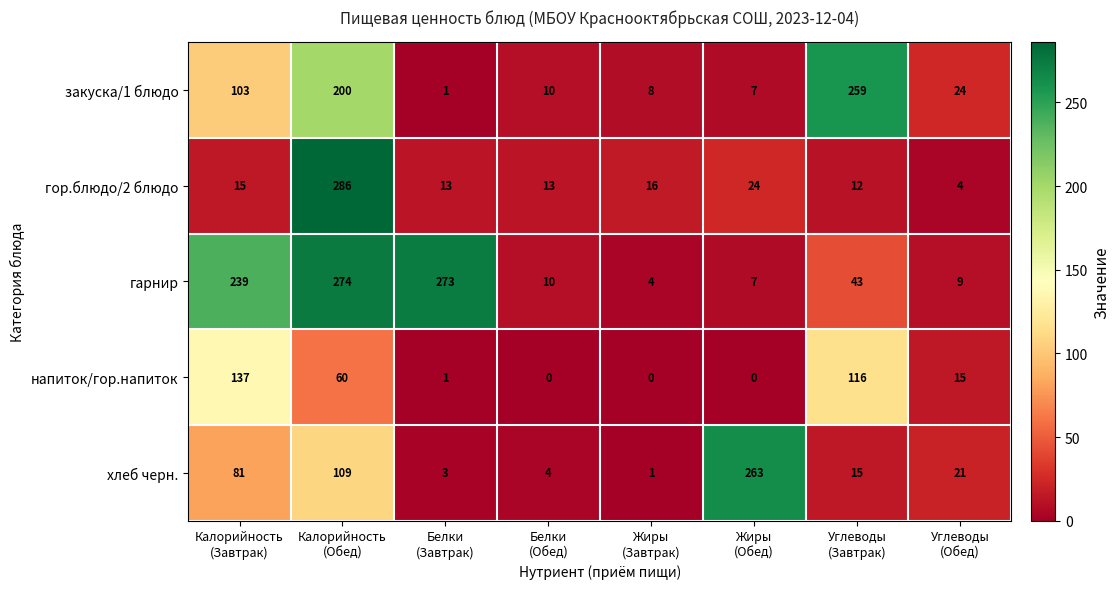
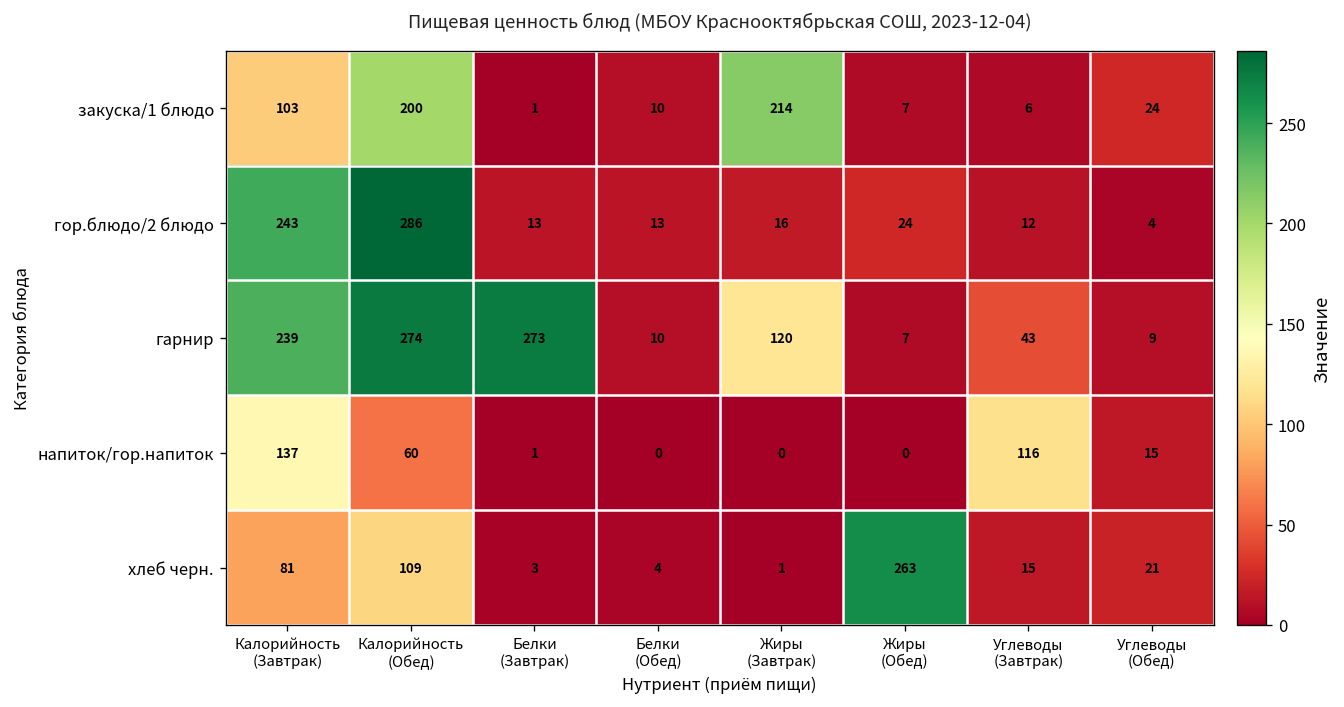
  {
    "закуска/1 блюдо": {
      "Калорийность (Завтрак)": 103,
      "Калорийность (Обед)": 200,
      "Белки (Завтрак)": 1,
      "Белки (Обед)": 10,
-     "Жиры (Завтрак)": 8,
+     "Жиры (Завтрак)": 214,
      "Жиры (Обед)": 7,
-     "Углеводы (Завтрак)": 259,
+     "Углеводы (Завтрак)": 6,
      "Углеводы (Обед)": 24
    },
    "гор.блюдо/2 блюдо": {
-     "Калорийность (Завтрак)": 15,
+     "Калорийность (Завтрак)": 243,
      "Калорийность (Обед)": 286,
      "Белки (Завтрак)": 13,
      "Белки (Обед)": 13,
      "Жиры (Завтрак)": 16,
      "Жиры (Обед)": 24,
      "Углеводы (Завтрак)": 12,
      "Углеводы (Обед)": 4
    },
    "гарнир": {
      "Калорийность (Завтрак)": 239,
      "Калорийность (Обед)": 274,
      "Белки (Завтрак)": 273,
      "Белки (Обед)": 10,
-     "Жиры (Завтрак)": 4,
+     "Жиры (Завтрак)": 120,
      "Жиры (Обед)": 7,
      "Углеводы (Завтрак)": 43,
      "Углеводы (Обед)": 9
    },
    "напиток/гор.напиток": {
      "Калорийность (Завтрак)": 137,
      "Калорийность (Обед)": 60,
      "Белки (Завтрак)": 1,
      "Белки (Обед)": 0,
      "Жиры (Завтрак)": 0,
      "Жиры (Обед)": 0,
      "Углеводы (Завтрак)": 116,
      "Углеводы (Обед)": 15
    },
    "хлеб черн.": {
      "Калорийность (Завтрак)": 81,
      "Калорийность (Обед)": 109,
      "Белки (Завтрак)": 3,
      "Белки (Обед)": 4,
      "Жиры (Завтрак)": 1,
      "Жиры (Обед)": 263,
      "Углеводы (Завтрак)": 15,
      "Углеводы (Обед)": 21
    }
  }
